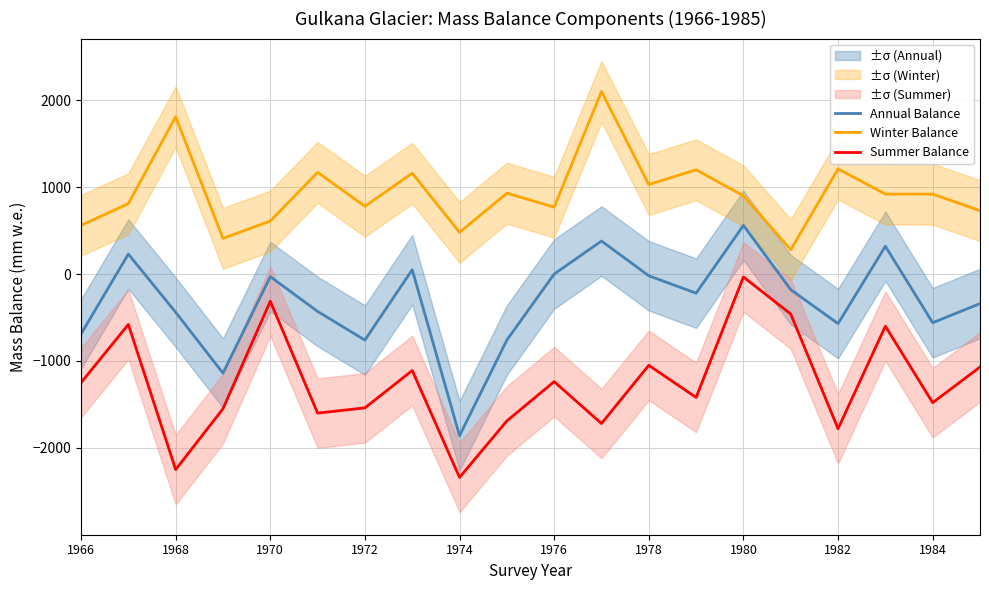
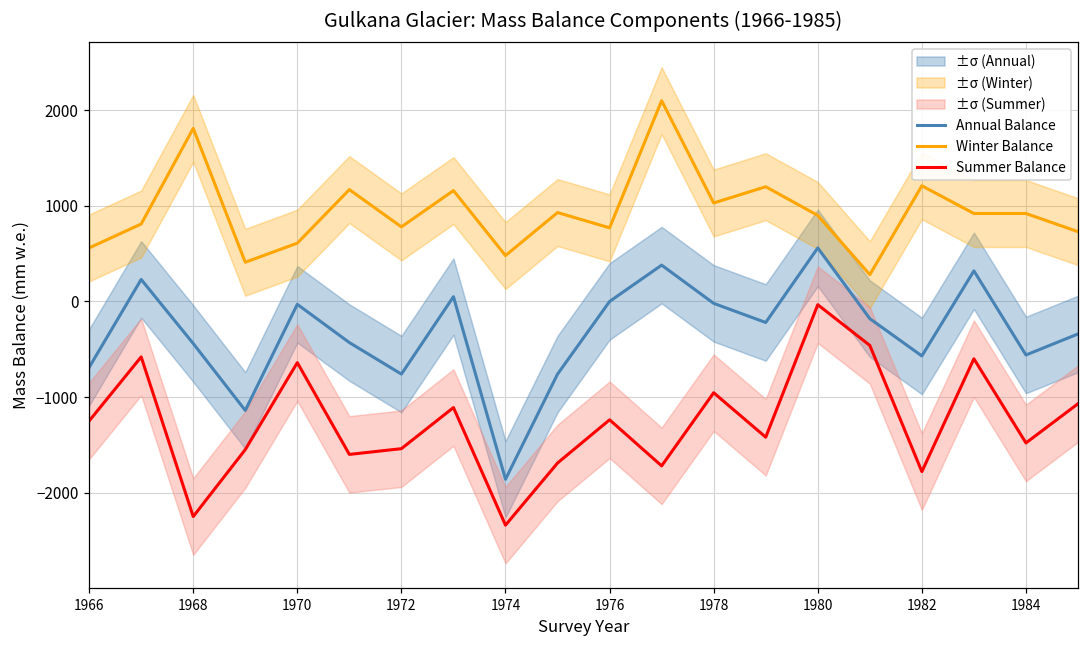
  {
    "Summer Balance": {
      "1966": -1300,
      "1968": -2300,
-     "1970": -300,
+     "1970": -600,
      "1972": -1500,
      "1974": -2300,
      "1976": -1200,
-     "1978": -1100,
+     "1978": -1000,
      "1980": 0,
      "1982": -1800,
      "1984": -1500
    }
  }
